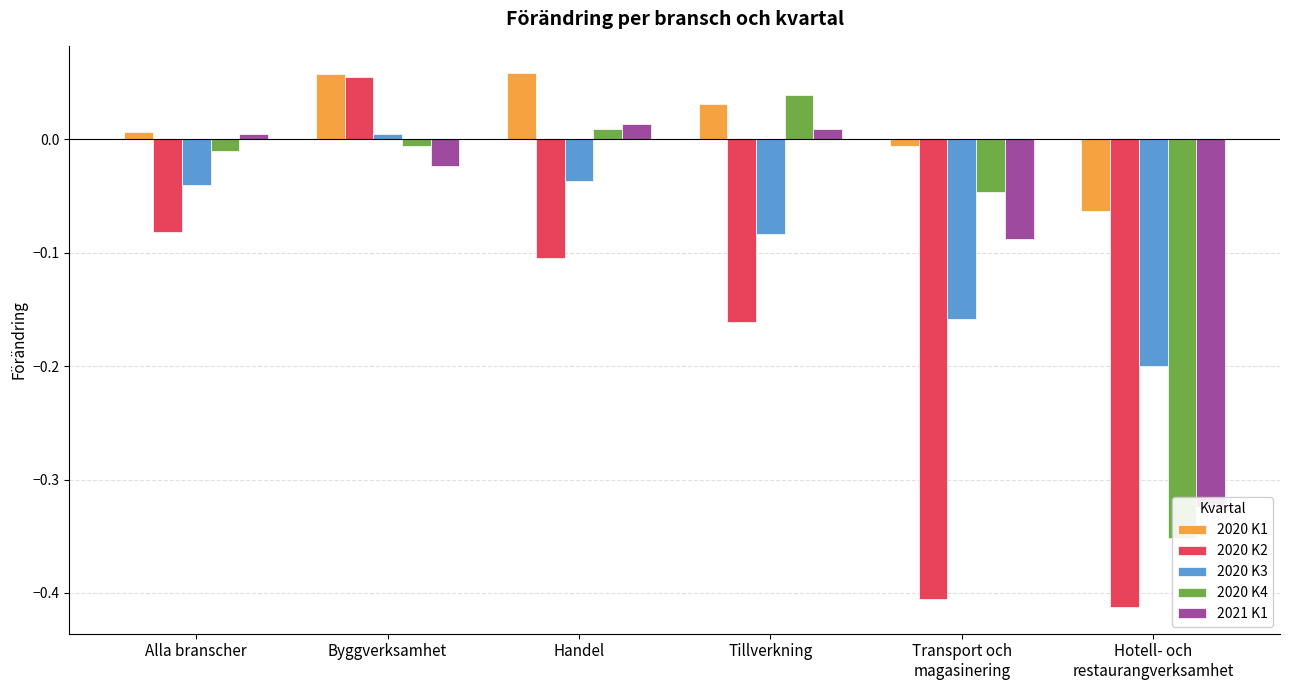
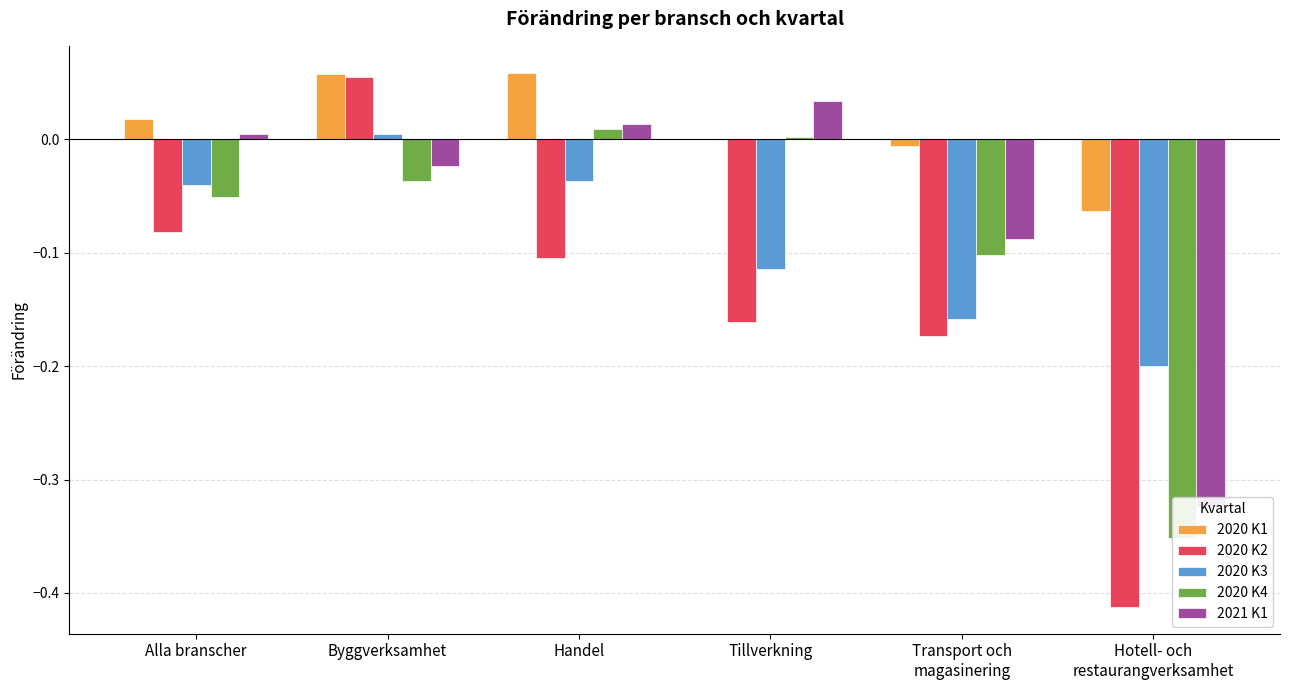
  {
    "2020 K1": {
-     "Alla branscher": 0.006,
+     "Alla branscher": 0.018,
      "Byggverksamhet": 0.058,
      "Handel": 0.059,
-     "Tillverkning": 0.031,
+     "Tillverkning": 0.000,
      "Transport och magasinering": -0.006,
      "Hotell- och restaurangverksamhet": -0.063
    },
    "2020 K2": {
      "Alla branscher": -0.081,
      "Byggverksamhet": 0.055,
      "Handel": -0.105,
      "Tillverkning": -0.161,
-     "Transport och magasinering": -0.405,
+     "Transport och magasinering": -0.173,
      "Hotell- och restaurangverksamhet": -0.412
    },
    "2020 K3": {
      "Alla branscher": -0.040,
      "Byggverksamhet": 0.005,
      "Handel": -0.037,
-     "Tillverkning": -0.083,
+     "Tillverkning": -0.115,
      "Transport och magasinering": -0.159,
      "Hotell- och restaurangverksamhet": -0.199
    },
    "2020 K4": {
-     "Alla branscher": -0.011,
-     "Byggverksamhet": -0.006,
+     "Alla branscher": -0.051,
+     "Byggverksamhet": -0.037,
      "Handel": 0.009,
-     "Tillverkning": 0.039,
-     "Transport och magasinering": -0.046
+     "Tillverkning": 0.002,
+     "Transport och magasinering": -0.102
    },
    "2021 K1": {
      "Alla branscher": 0.005,
      "Byggverksamhet": -0.024,
      "Handel": 0.014,
-     "Tillverkning": 0.009,
+     "Tillverkning": 0.034,
      "Transport och magasinering": -0.088
    }
  }
